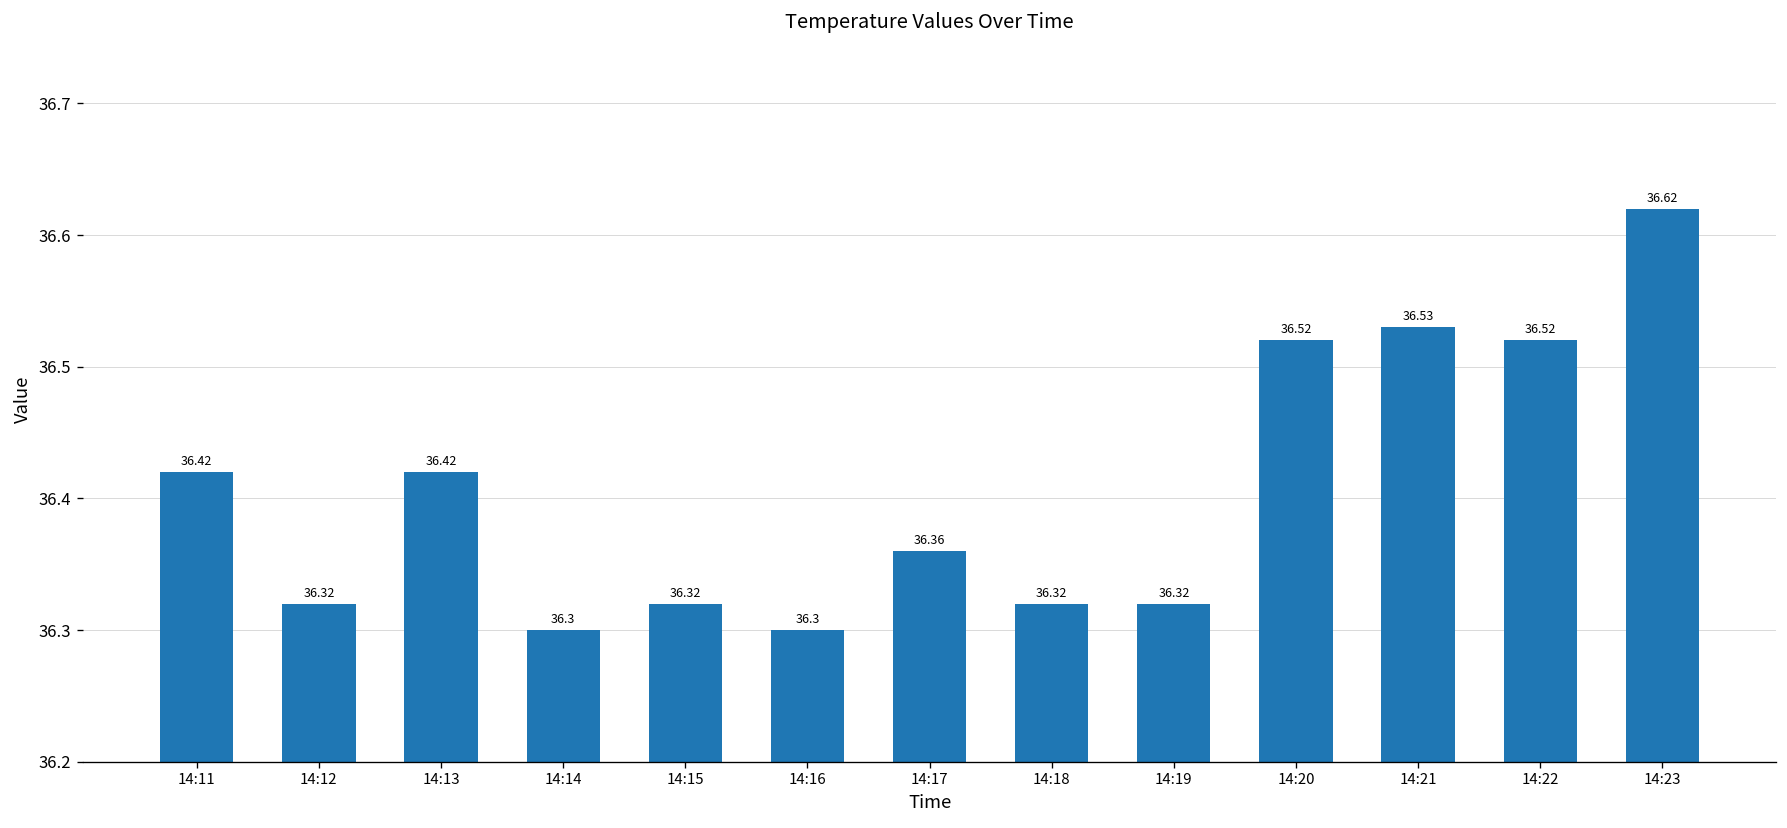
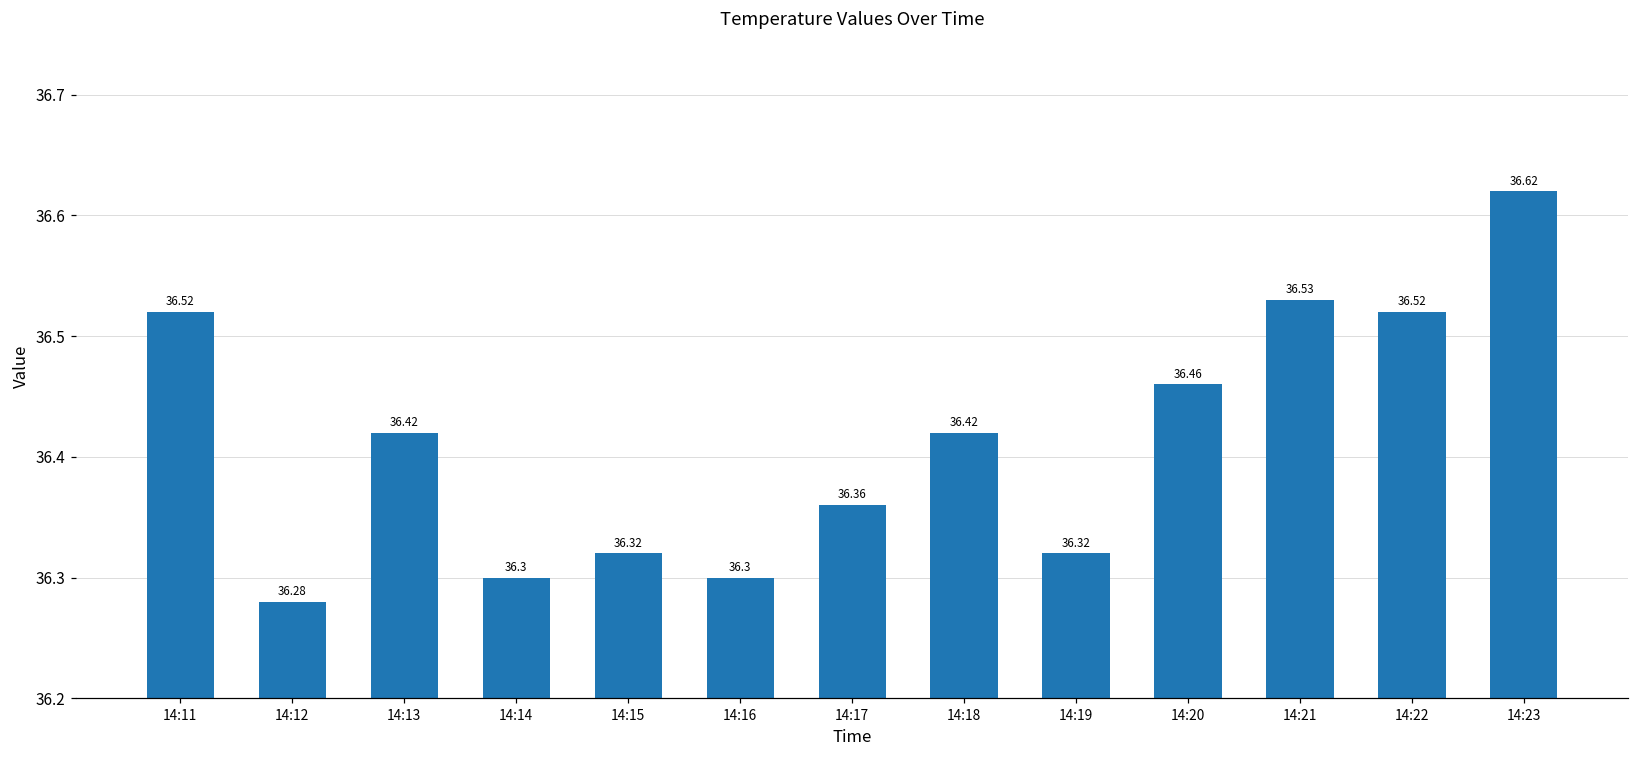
  {
-   "14:11": 36.42,
-   "14:12": 36.32,
+   "14:11": 36.52,
+   "14:12": 36.28,
    "14:13": 36.42,
    "14:14": 36.3,
    "14:15": 36.32,
    "14:16": 36.3,
    "14:17": 36.36,
-   "14:18": 36.32,
+   "14:18": 36.42,
    "14:19": 36.32,
-   "14:20": 36.52,
+   "14:20": 36.46,
    "14:21": 36.53,
    "14:22": 36.52,
    "14:23": 36.62
  }
